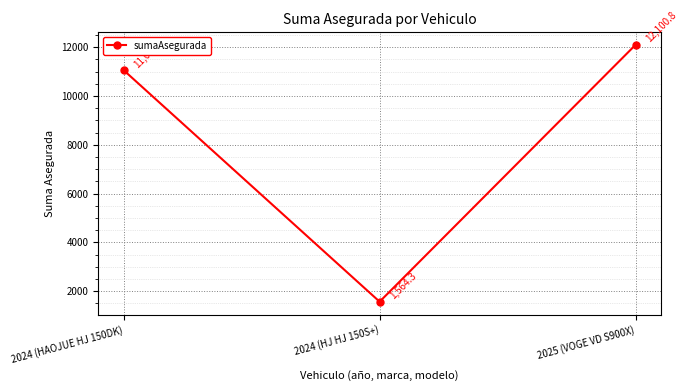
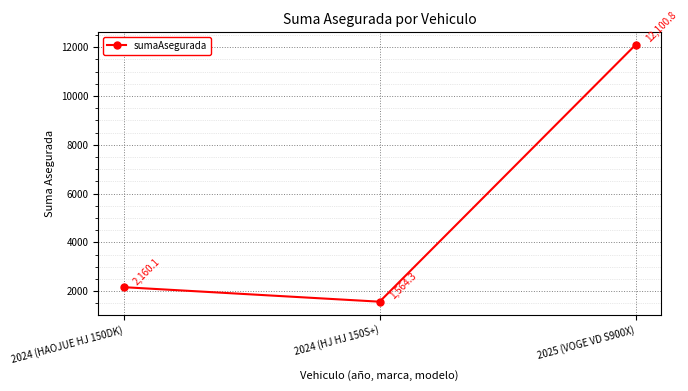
  {
-   "2024 (HAOJUE HJ 150DK)": "11,059.4",
+   "2024 (HAOJUE HJ 150DK)": "2,160.1",
    "2024 (HJ HJ 150S+)": "1,564.3",
    "2025 (VOGE VD S900X)": "12,100.8"
  }
